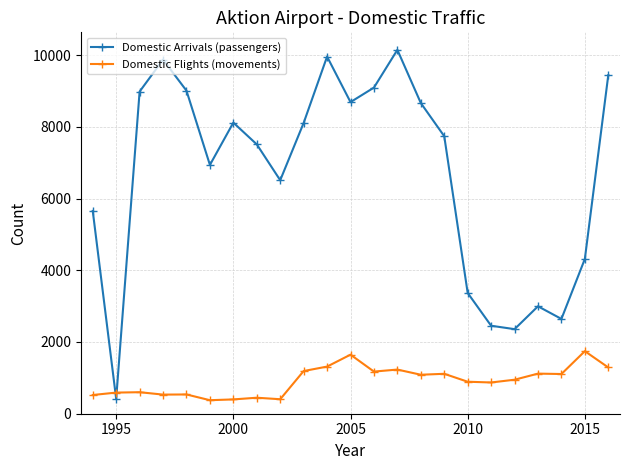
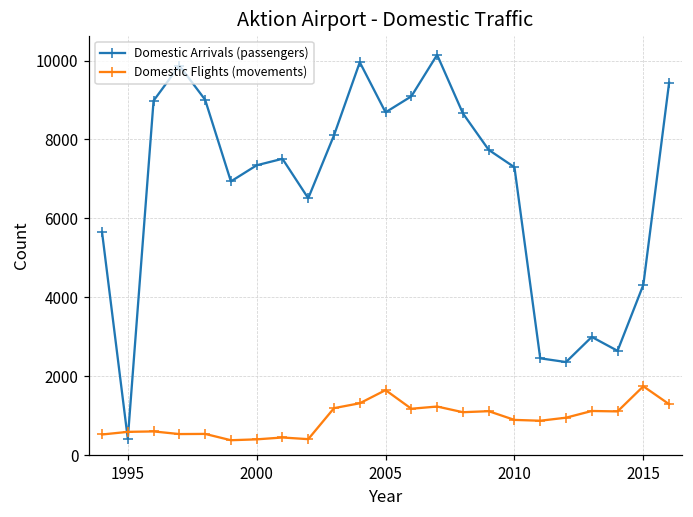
  {
    "Domestic Arrivals (passengers)": {
      "1995": 400,
-     "2000": 8100,
+     "2000": 7300,
      "2005": 8700,
-     "2010": 3400,
+     "2010": 7300,
      "2015": 4300
    },
    "Domestic Flights (movements)": {
      "1995": 600,
      "2000": 400,
      "2005": 1600,
      "2010": 900,
      "2015": 1700
    }
  }
